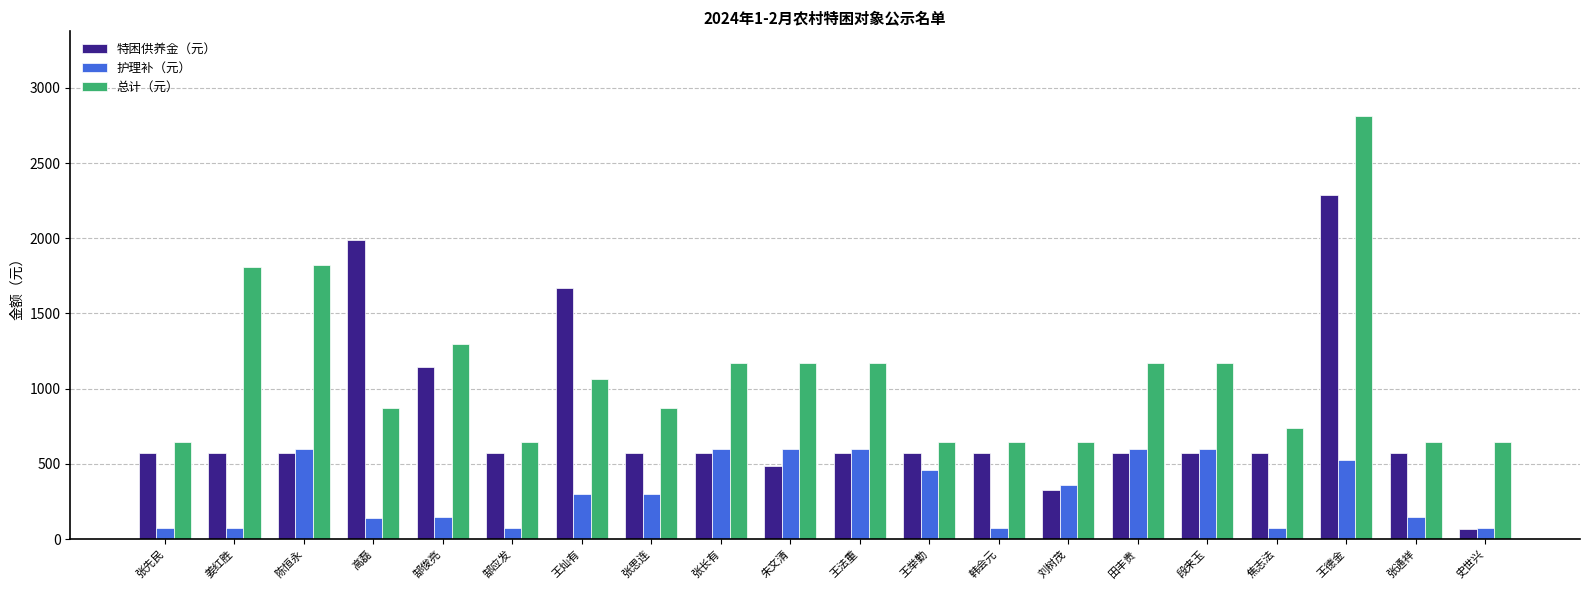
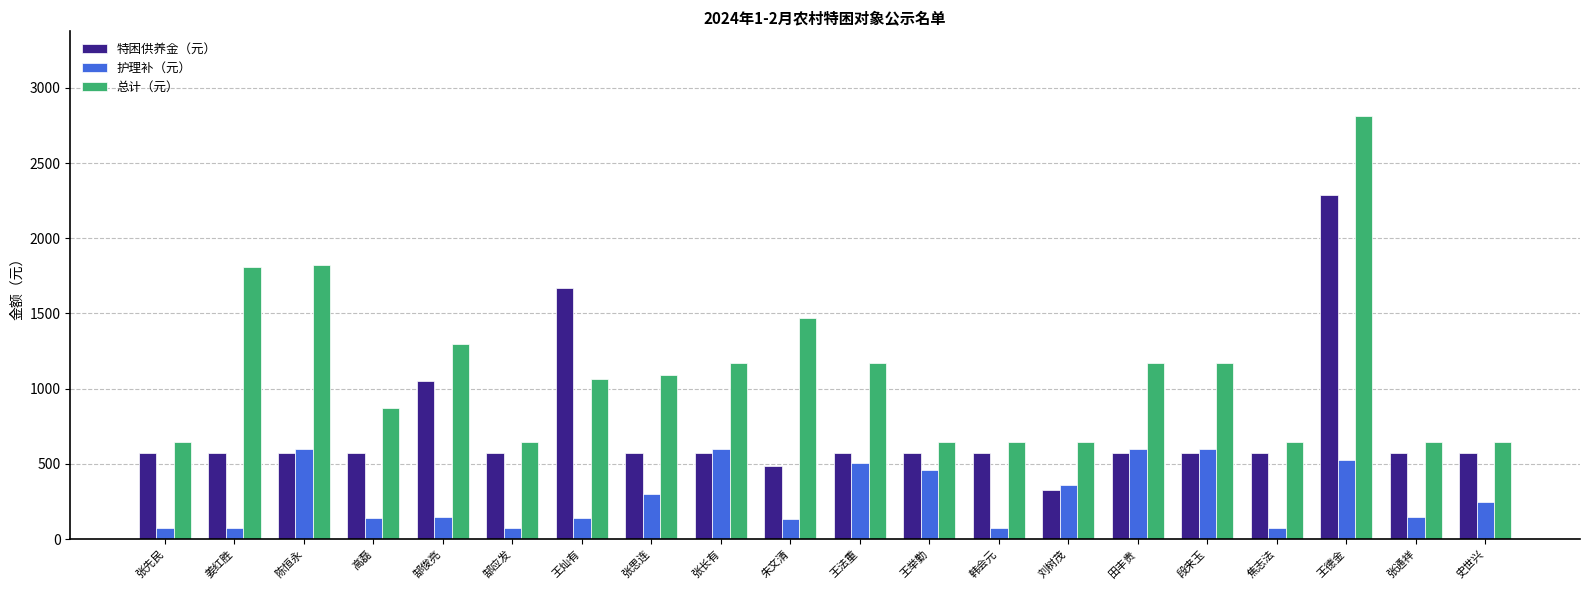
  {
    "特困供养金（元）": {
      "张先民": 570,
      "姜红胜": 570,
      "陈恒永": 570,
-     "高磊": 1990,
-     "郜俊亮": 1140,
+     "高磊": 570,
+     "郜俊亮": 1050,
      "郜应发": 570,
      "王灿有": 1670,
      "张思连": 570,
      "张长有": 570,
      "朱文清": 490,
      "王法重": 570,
      "王举勤": 570,
      "韩会元": 570,
      "刘树茂": 330,
      "田丰贵": 570,
      "段来玉": 570,
      "焦志法": 570,
      "王德金": 2290,
      "张通祥": 570,
-     "史世兴": 70
+     "史世兴": 570
    },
    "护理补（元）": {
      "张先民": 80,
      "姜红胜": 80,
      "陈恒永": 600,
      "高磊": 140,
      "郜俊亮": 150,
      "郜应发": 80,
-     "王灿有": 300,
+     "王灿有": 140,
      "张思连": 300,
      "张长有": 600,
-     "朱文清": 600,
-     "王法重": 600,
+     "朱文清": 140,
+     "王法重": 510,
      "王举勤": 460,
      "韩会元": 80,
      "刘树茂": 360,
      "田丰贵": 600,
      "段来玉": 600,
      "焦志法": 80,
      "王德金": 530,
      "张通祥": 150,
-     "史世兴": 80
+     "史世兴": 250
    },
    "总计（元）": {
      "张先民": 650,
      "姜红胜": 1810,
      "陈恒永": 1820,
      "高磊": 870,
      "郜俊亮": 1290,
      "郜应发": 650,
      "王灿有": 1070,
-     "张思连": 870,
+     "张思连": 1090,
      "张长有": 1170,
-     "朱文清": 1170,
+     "朱文清": 1470,
      "王法重": 1170,
      "王举勤": 650,
      "韩会元": 650,
      "刘树茂": 650,
      "田丰贵": 1170,
      "段来玉": 1170,
-     "焦志法": 740,
+     "焦志法": 650,
      "王德金": 2810,
      "张通祥": 650,
      "史世兴": 650
    }
  }
